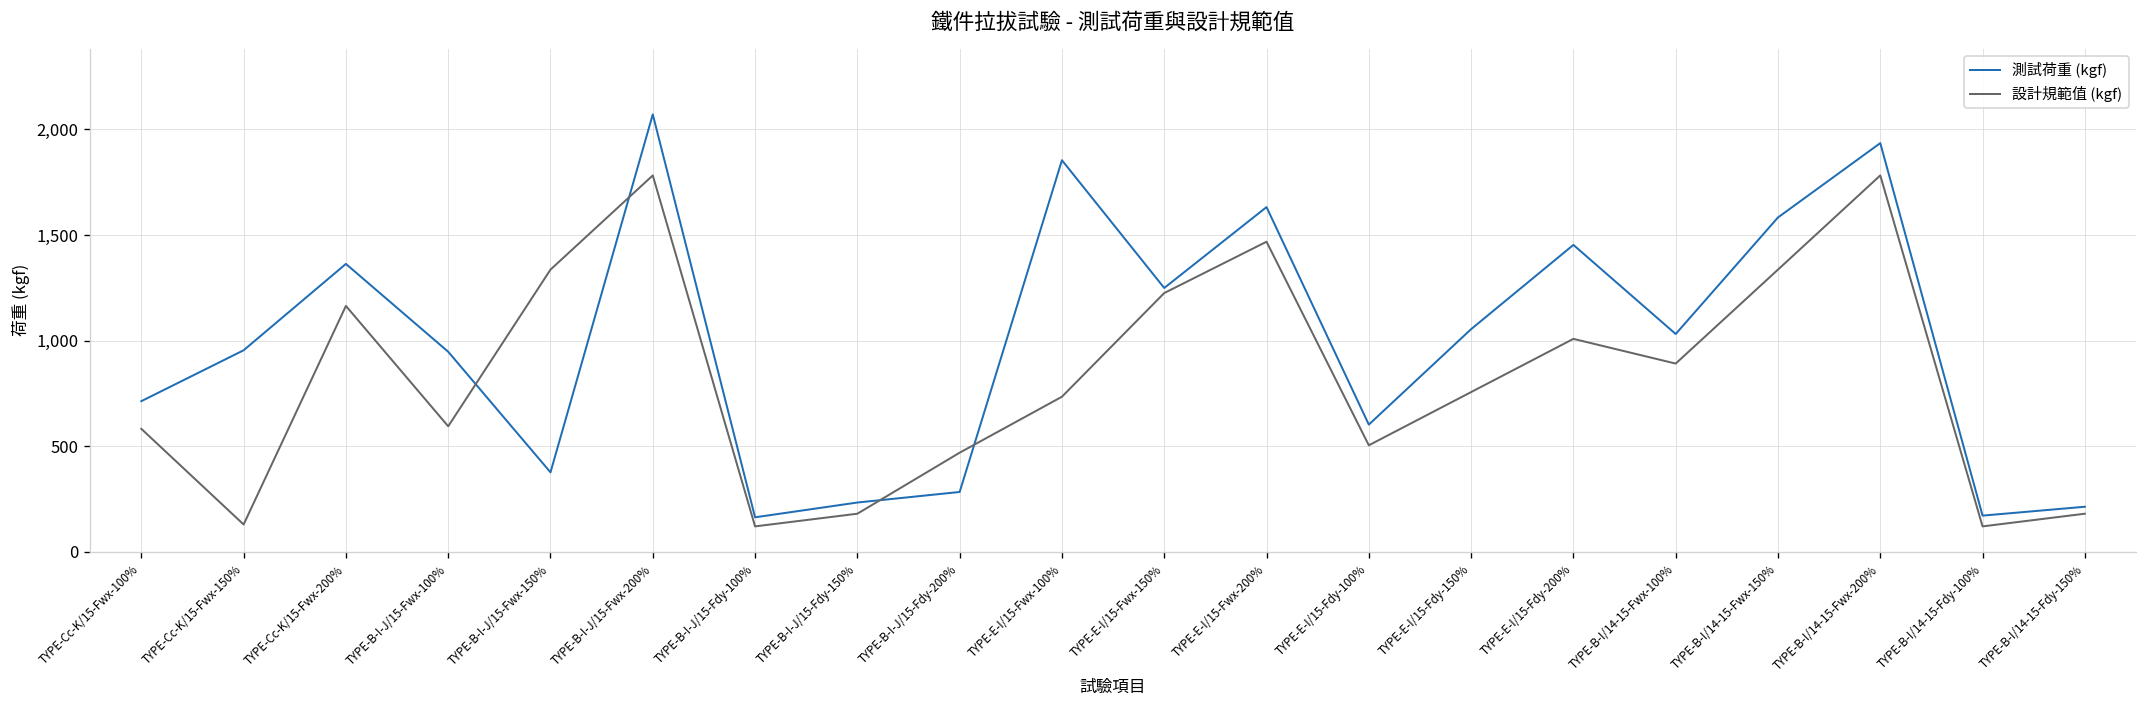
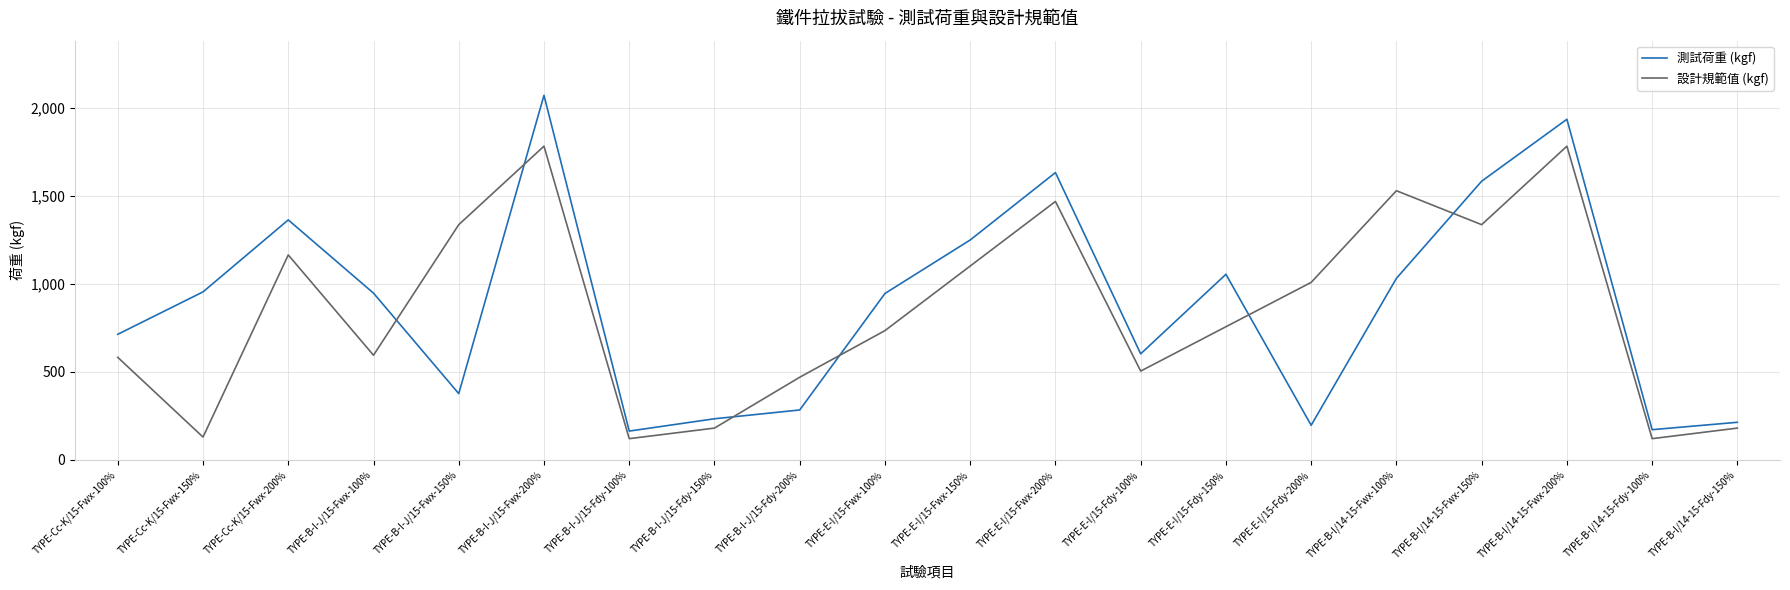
  {
    "測試荷重 (kgf)": {
      "TYPE-Cc-K/15-Fwx-100%": "710",
      "TYPE-Cc-K/15-Fwx-150%": "950",
      "TYPE-Cc-K/15-Fwx-200%": "1,360",
      "TYPE-B-I-J/15-Fwx-100%": "950",
      "TYPE-B-I-J/15-Fwx-150%": "380",
      "TYPE-B-I-J/15-Fwx-200%": "2,070",
      "TYPE-B-I-J/15-Fdy-100%": "160",
      "TYPE-B-I-J/15-Fdy-150%": "230",
      "TYPE-B-I-J/15-Fdy-200%": "280",
-     "TYPE-E-I/15-Fwx-100%": "1,850",
+     "TYPE-E-I/15-Fwx-100%": "950",
      "TYPE-E-I/15-Fwx-150%": "1,250",
      "TYPE-E-I/15-Fwx-200%": "1,630",
      "TYPE-E-I/15-Fdy-100%": "600",
      "TYPE-E-I/15-Fdy-150%": "1,050",
-     "TYPE-E-I/15-Fdy-200%": "1,450",
+     "TYPE-E-I/15-Fdy-200%": "200",
      "TYPE-B-I/14-15-Fwx-100%": "1,030",
      "TYPE-B-I/14-15-Fwx-150%": "1,580",
      "TYPE-B-I/14-15-Fwx-200%": "1,940",
      "TYPE-B-I/14-15-Fdy-100%": "170",
      "TYPE-B-I/14-15-Fdy-150%": "210"
    },
    "設計規範值 (kgf)": {
      "TYPE-Cc-K/15-Fwx-100%": "580",
      "TYPE-Cc-K/15-Fwx-150%": "130",
      "TYPE-Cc-K/15-Fwx-200%": "1,160",
      "TYPE-B-I-J/15-Fwx-100%": "590",
      "TYPE-B-I-J/15-Fwx-150%": "1,340",
      "TYPE-B-I-J/15-Fwx-200%": "1,780",
      "TYPE-B-I-J/15-Fdy-100%": "120",
      "TYPE-B-I-J/15-Fdy-150%": "180",
      "TYPE-B-I-J/15-Fdy-200%": "470",
      "TYPE-E-I/15-Fwx-100%": "730",
-     "TYPE-E-I/15-Fwx-150%": "1,230",
+     "TYPE-E-I/15-Fwx-150%": "1,100",
      "TYPE-E-I/15-Fwx-200%": "1,470",
      "TYPE-E-I/15-Fdy-100%": "500",
      "TYPE-E-I/15-Fdy-150%": "760",
      "TYPE-E-I/15-Fdy-200%": "1,010",
-     "TYPE-B-I/14-15-Fwx-100%": "890",
+     "TYPE-B-I/14-15-Fwx-100%": "1,530",
      "TYPE-B-I/14-15-Fwx-150%": "1,340",
      "TYPE-B-I/14-15-Fwx-200%": "1,780",
      "TYPE-B-I/14-15-Fdy-100%": "120",
      "TYPE-B-I/14-15-Fdy-150%": "180"
    }
  }
